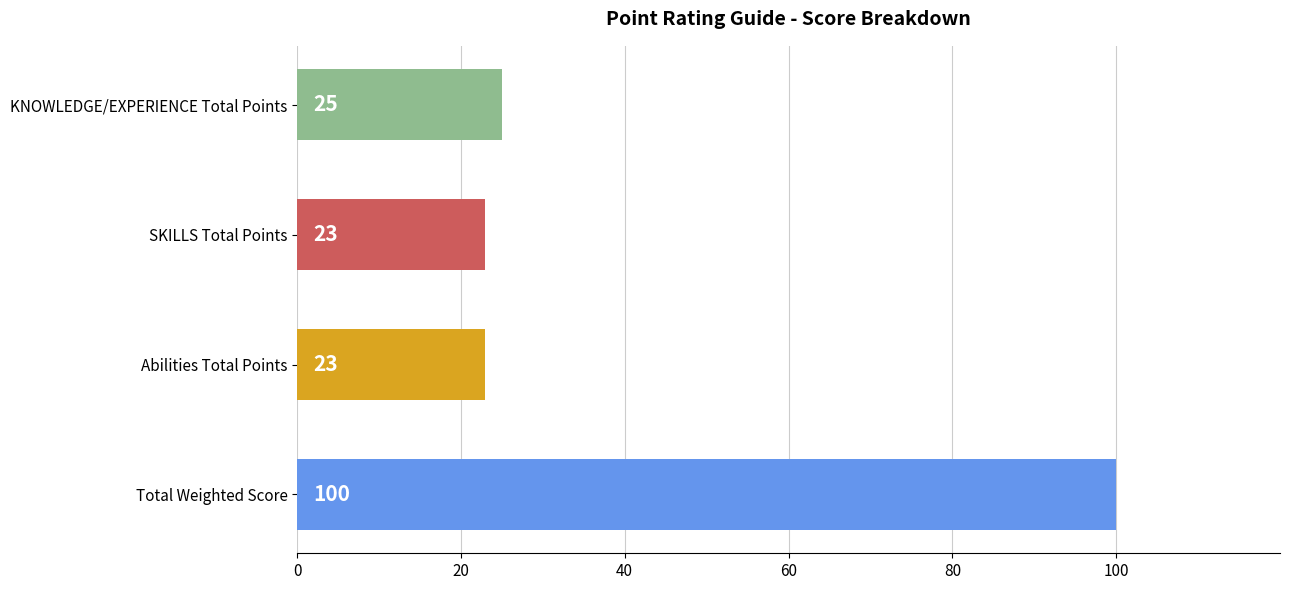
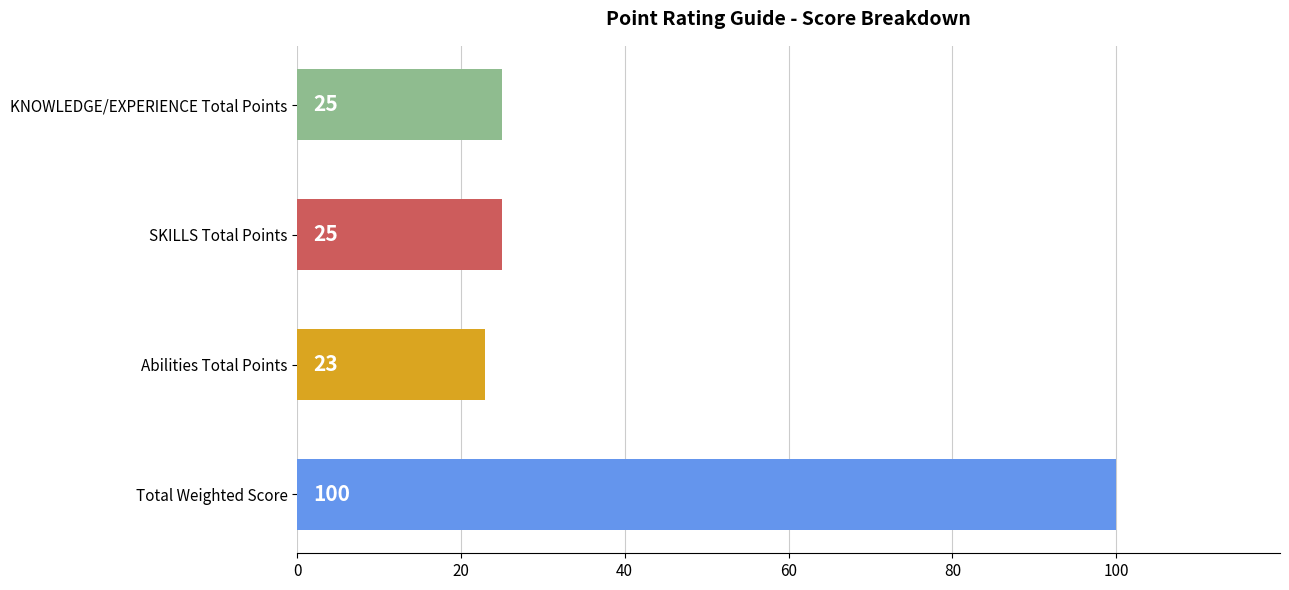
  {
    "KNOWLEDGE/EXPERIENCE Total Points": 25,
-   "SKILLS Total Points": 23,
+   "SKILLS Total Points": 25,
    "Abilities Total Points": 23,
    "Total Weighted Score": 100
  }
